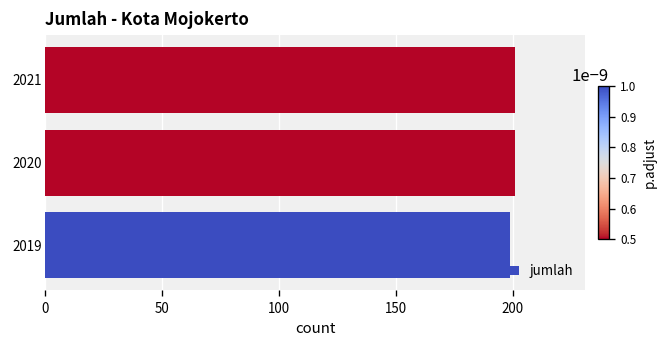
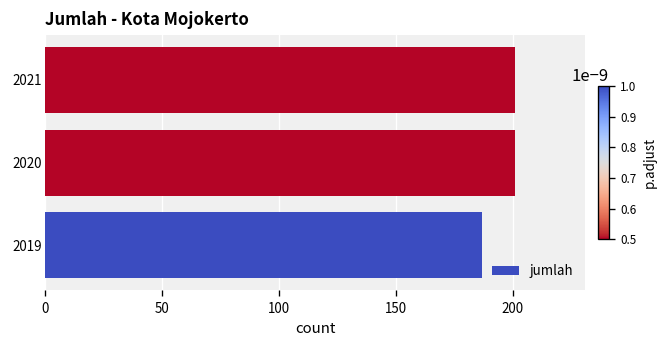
  {
    "2021": 201,
    "2020": 201,
-   "2019": 199
+   "2019": 187
  }
